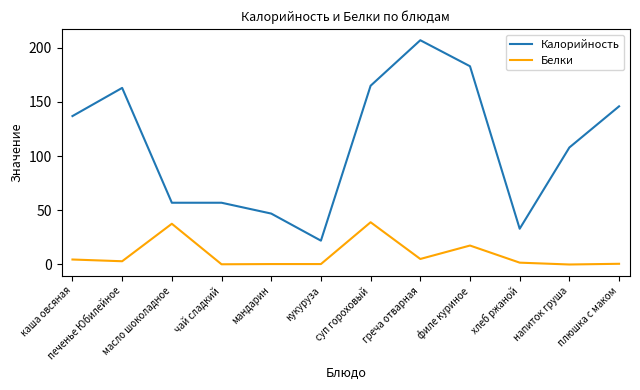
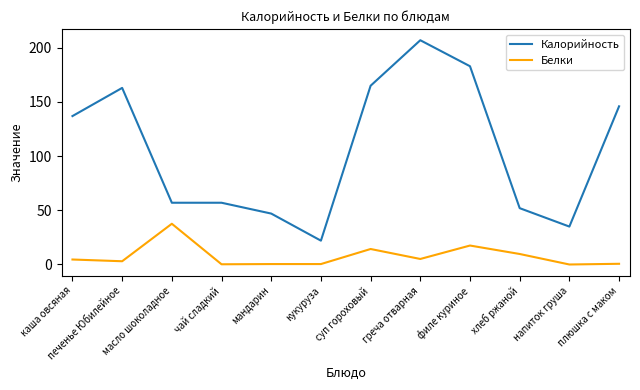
  {
    "Калорийность": {
      "каша овсяная": 137,
      "печенье Юбилейное": 163,
      "масло шоколадное": 57,
      "чай сладкий": 57,
      "мандарин": 47,
      "кукуруза": 22,
      "суп гороховый": 165,
      "греча отварная": 207,
      "филе куриное": 183,
-     "хлеб ржаной": 33,
-     "напиток груша": 108,
+     "хлеб ржаной": 52,
+     "напиток груша": 35,
      "плюшка с маком": 146
    },
    "Белки": {
      "каша овсяная": 5,
      "печенье Юбилейное": 3,
      "масло шоколадное": 38,
      "чай сладкий": 0,
      "мандарин": 0,
      "кукуруза": 0,
-     "суп гороховый": 39,
+     "суп гороховый": 14,
      "греча отварная": 5,
      "филе куриное": 18,
-     "хлеб ржаной": 2,
+     "хлеб ржаной": 10,
      "напиток груша": 0,
      "плюшка с маком": 1
    }
  }
